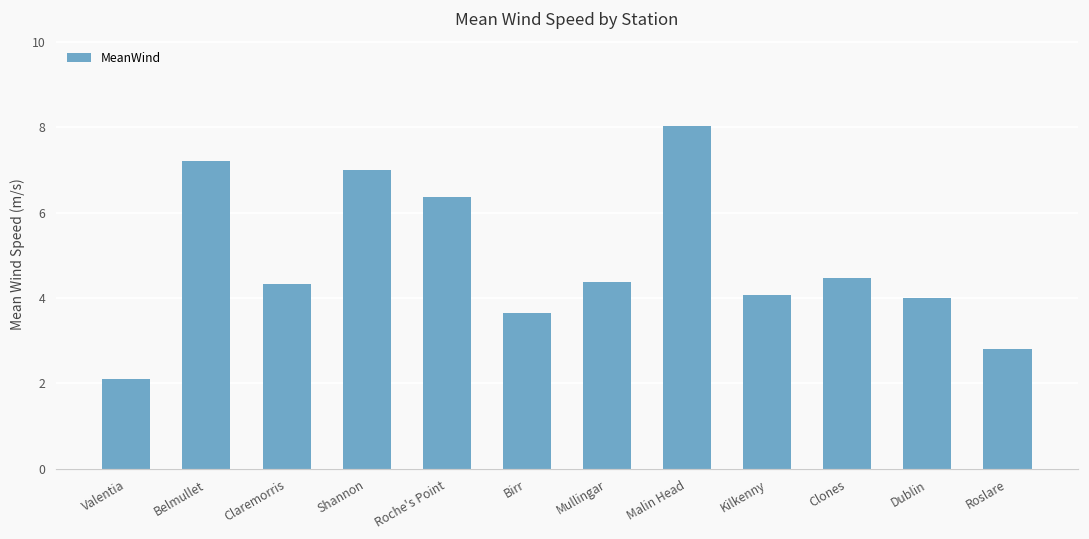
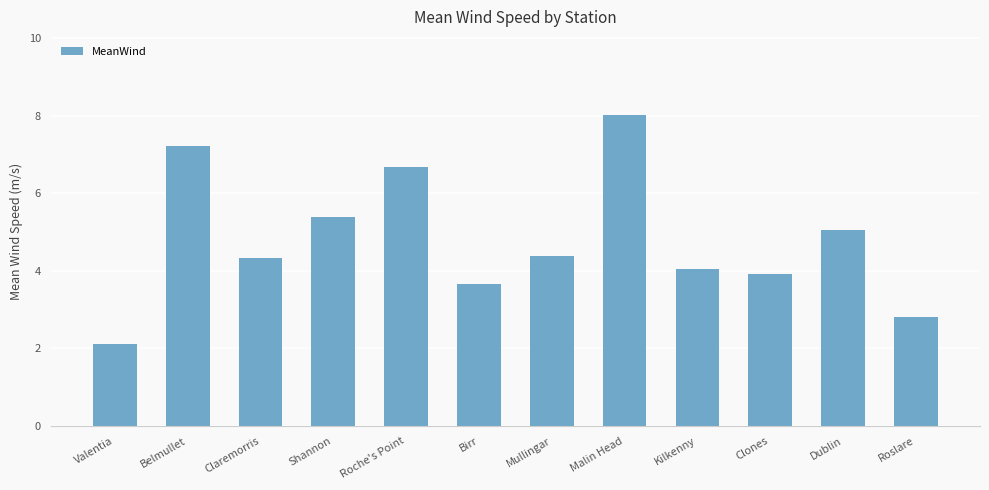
  {
    "Valentia": 2.1,
    "Belmullet": 7.2,
    "Claremorris": 4.3,
-   "Shannon": 7.0,
-   "Roche's Point": 6.4,
+   "Shannon": 5.4,
+   "Roche's Point": 6.7,
    "Birr": 3.7,
    "Mullingar": 4.4,
    "Malin Head": 8.0,
    "Kilkenny": 4.1,
-   "Clones": 4.5,
-   "Dublin": 4.0,
+   "Clones": 3.9,
+   "Dublin": 5.1,
    "Roslare": 2.8
  }
